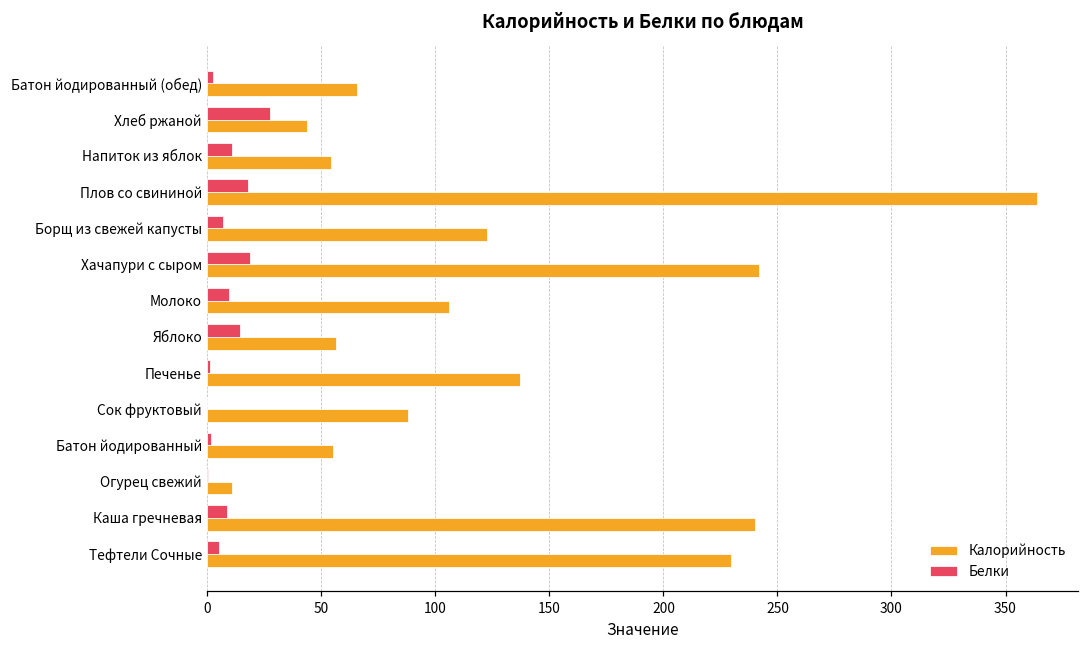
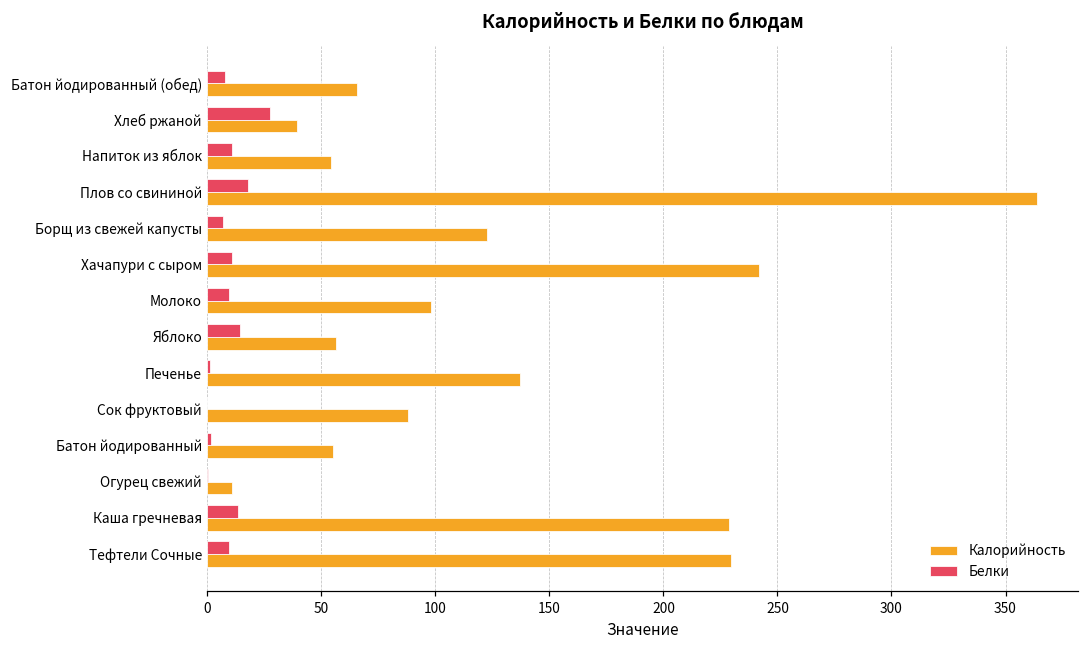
  {
    "Калорийность": {
      "Батон йодированный (обед)": 66,
-     "Хлеб ржаной": 44,
+     "Хлеб ржаной": 39,
      "Напиток из яблок": 54,
      "Плов со свининой": 364,
      "Борщ из свежей капусты": 123,
      "Хачапури с сыром": 242,
-     "Молоко": 106,
+     "Молоко": 98,
      "Яблоко": 56,
      "Печенье": 137,
      "Сок фруктовый": 88,
      "Батон йодированный": 55,
      "Огурец свежий": 11,
-     "Каша гречневая": 240,
+     "Каша гречневая": 229,
      "Тефтели Сочные": 230
    },
    "Белки": {
-     "Батон йодированный (обед)": 2,
+     "Батон йодированный (обед)": 8,
      "Хлеб ржаной": 27,
      "Напиток из яблок": 11,
      "Плов со свининой": 18,
      "Борщ из свежей капусты": 7,
-     "Хачапури с сыром": 19,
+     "Хачапури с сыром": 11,
      "Молоко": 10,
      "Яблоко": 14,
      "Сок фруктовый": 0,
      "Батон йодированный": 2,
-     "Каша гречневая": 9,
-     "Тефтели Сочные": 5
+     "Каша гречневая": 13,
+     "Тефтели Сочные": 10
    }
  }
